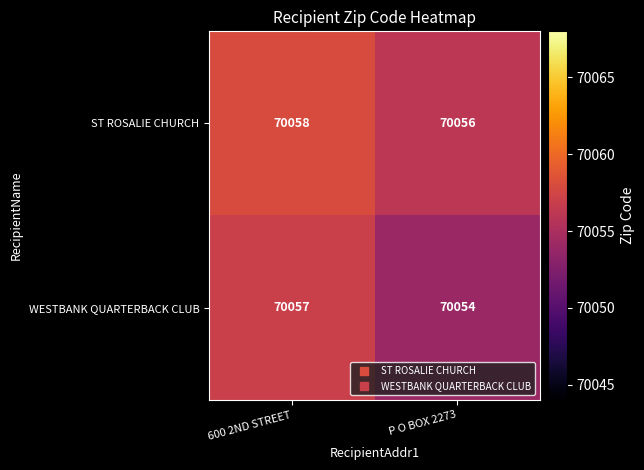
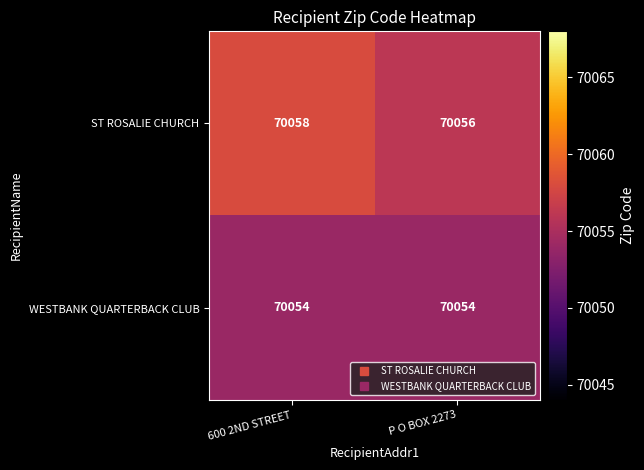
  {
    "ST ROSALIE CHURCH": {
      "600 2ND STREET": 70058,
      "P O BOX 2273": 70056
    },
    "WESTBANK QUARTERBACK CLUB": {
-     "600 2ND STREET": 70057,
+     "600 2ND STREET": 70054,
      "P O BOX 2273": 70054
    }
  }
